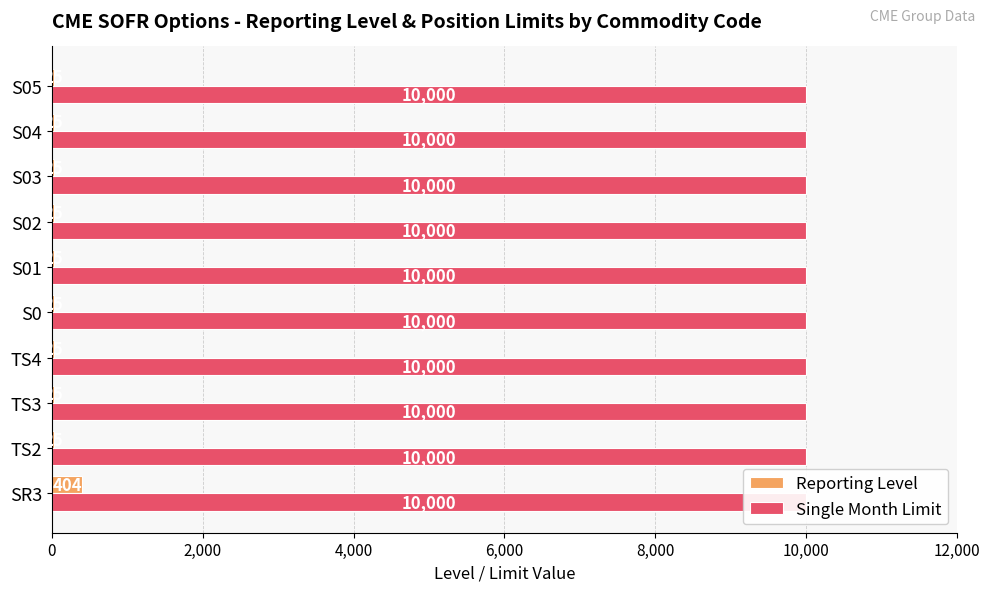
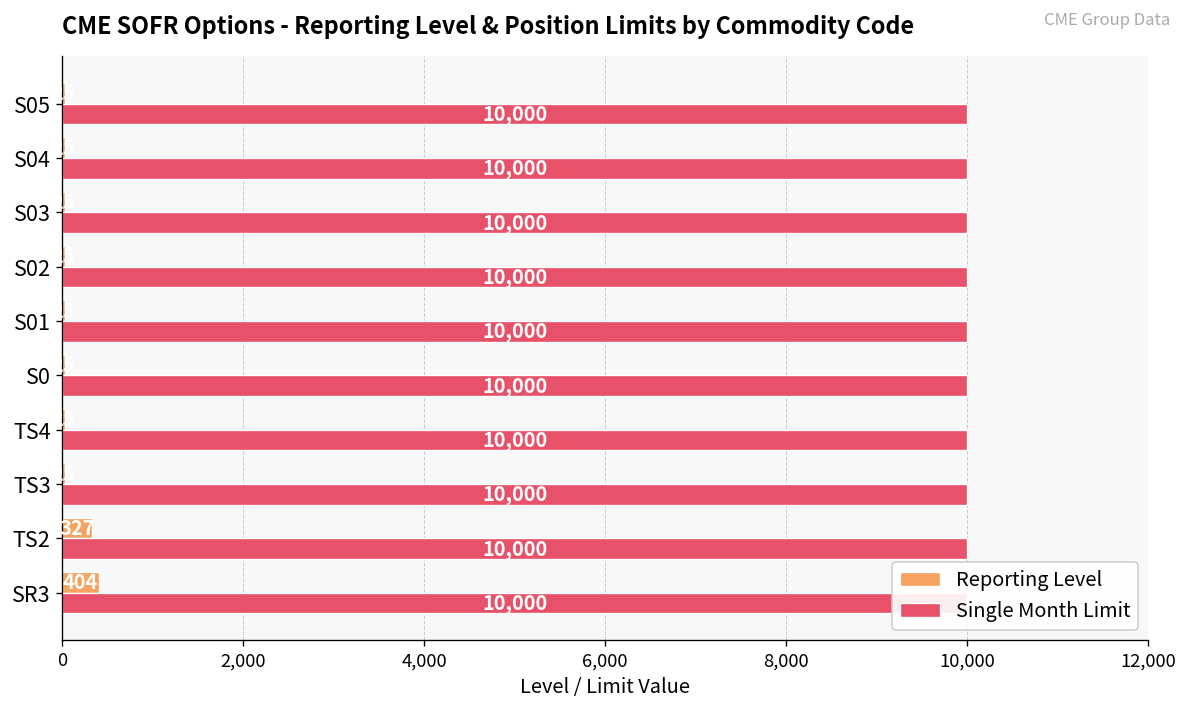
  {
    "Reporting Level": {
-     "TS2": "0"
+     "TS2": "300"
    },
    "Single Month Limit": {
      "S05": "10,000",
      "S04": "10,000",
      "S03": "10,000",
      "S02": "10,000",
      "S01": "10,000",
      "S0": "10,000",
      "TS4": "10,000",
      "TS3": "10,000",
      "TS2": "10,000"
    }
  }
